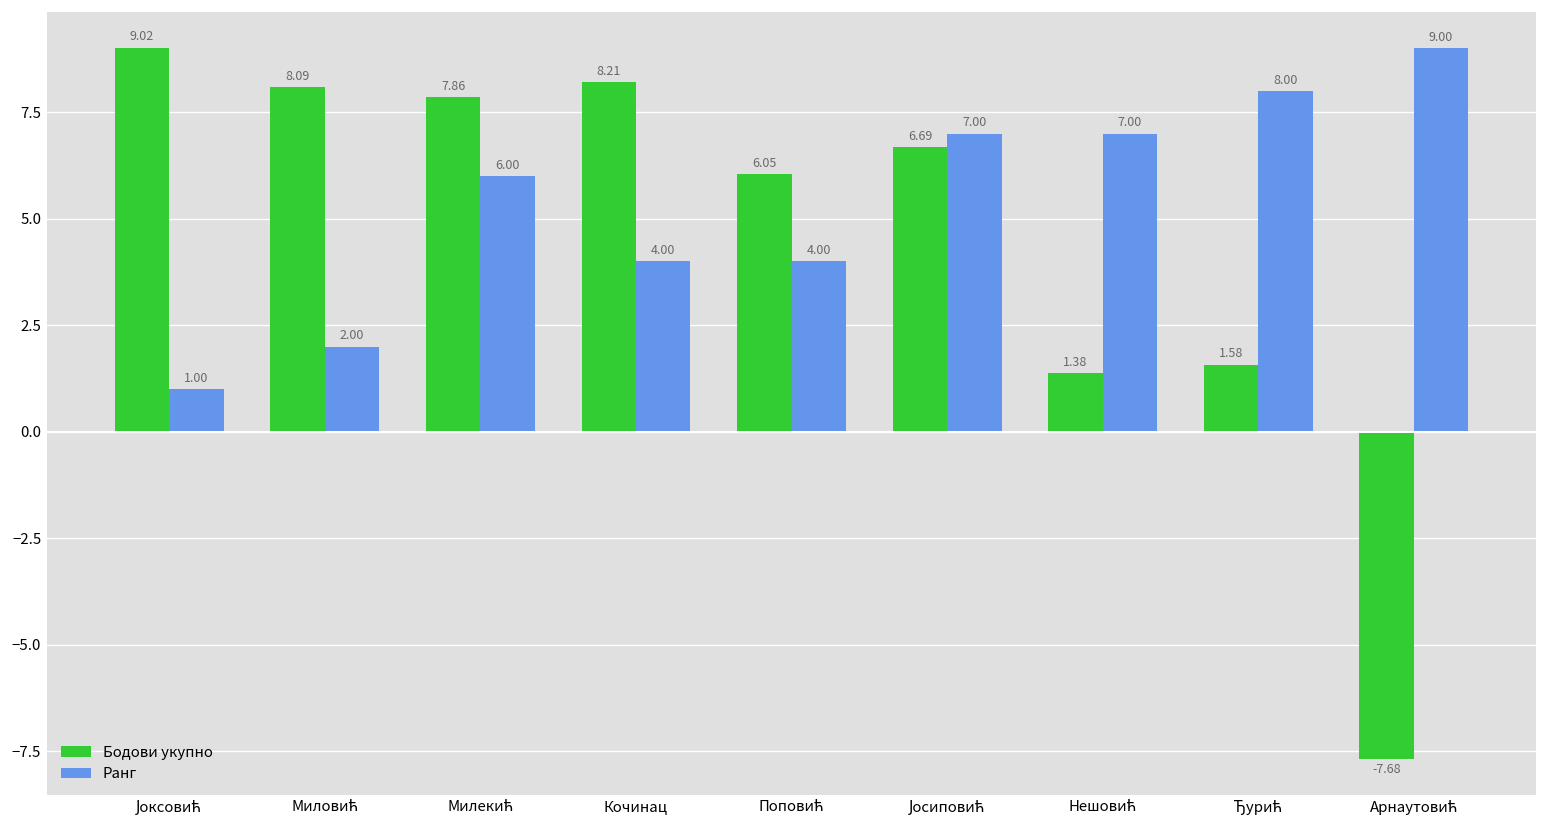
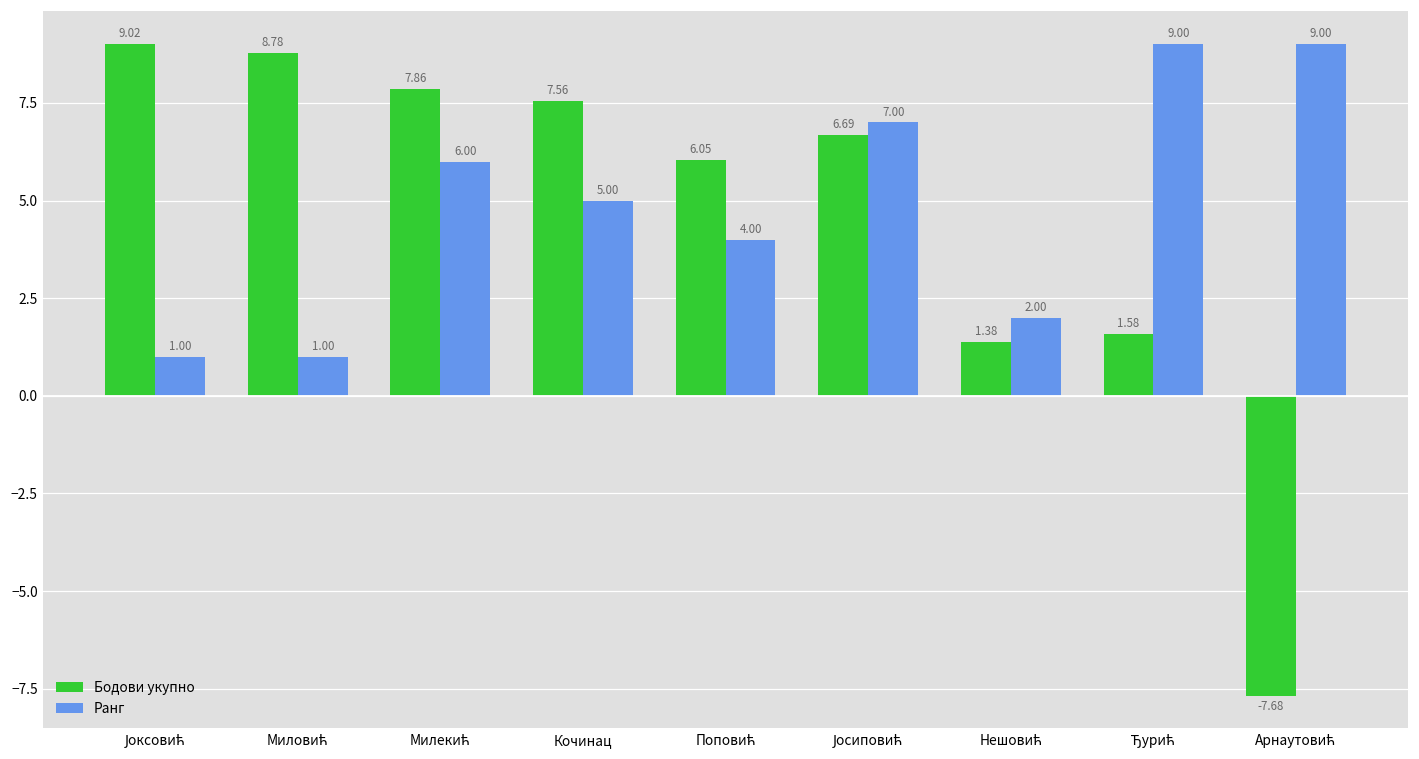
  {
    "Бодови укупно": {
      "Јоксовић": 9.02,
-     "Миловић": 8.09,
+     "Миловић": 8.78,
      "Милекић": 7.86,
-     "Кочинац": 8.21,
+     "Кочинац": 7.56,
      "Поповић": 6.05,
      "Јосиповић": 6.69,
      "Нешовић": 1.38,
      "Ђурић": 1.58,
      "Арнаутовић": -7.68
    },
    "Ранг": {
      "Јоксовић": 1.00,
-     "Миловић": 2.00,
+     "Миловић": 1.00,
      "Милекић": 6.00,
-     "Кочинац": 4.00,
+     "Кочинац": 5.00,
      "Поповић": 4.00,
      "Јосиповић": 7.00,
-     "Нешовић": 7.00,
-     "Ђурић": 8.00,
+     "Нешовић": 2.00,
+     "Ђурић": 9.00,
      "Арнаутовић": 9.00
    }
  }
